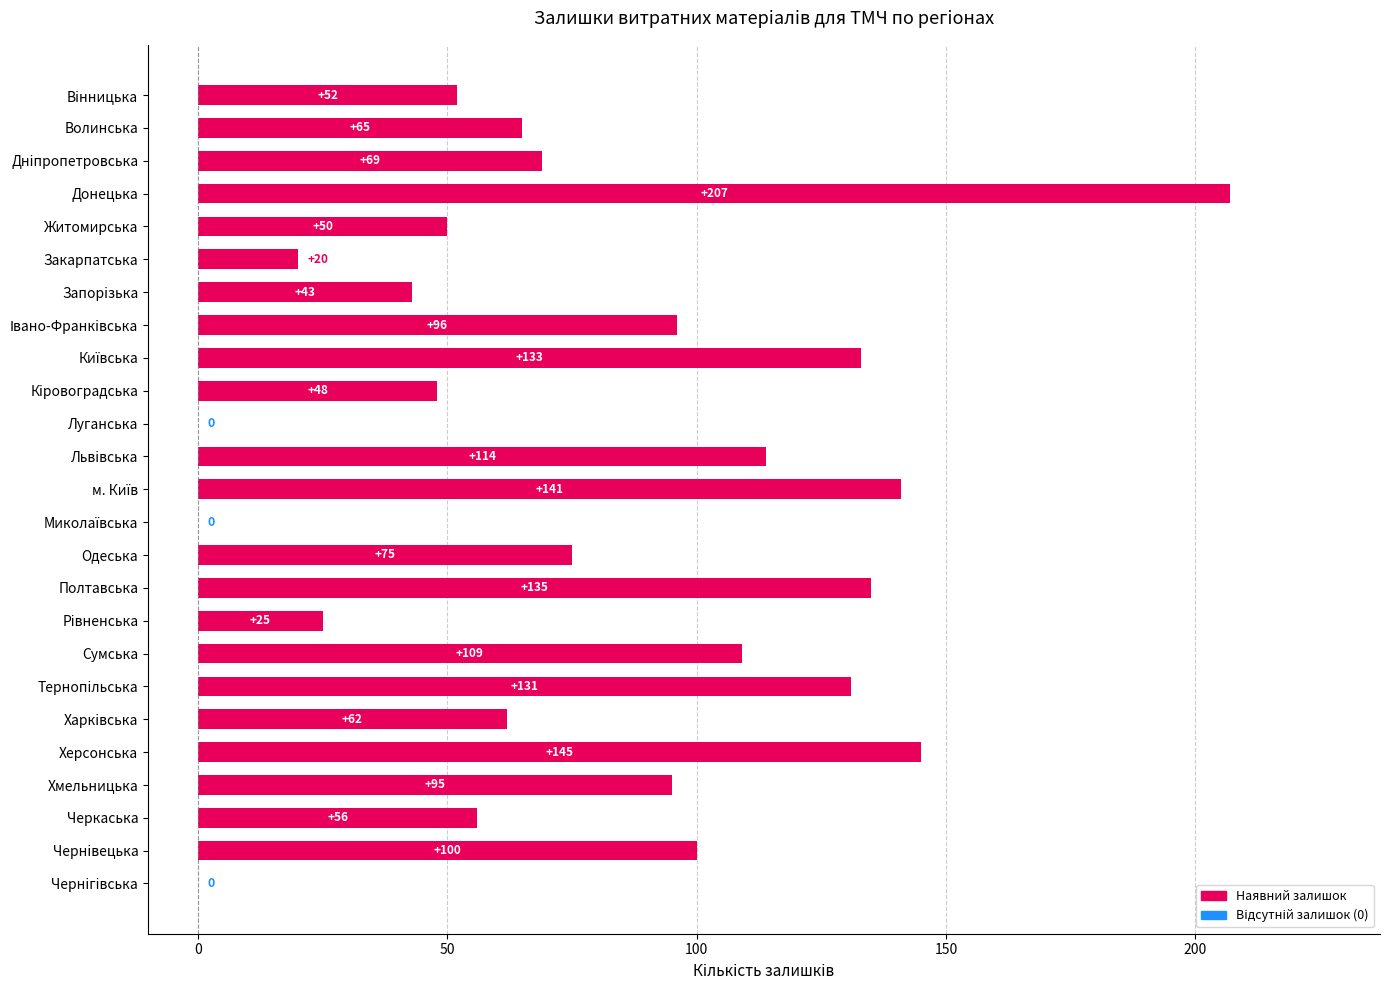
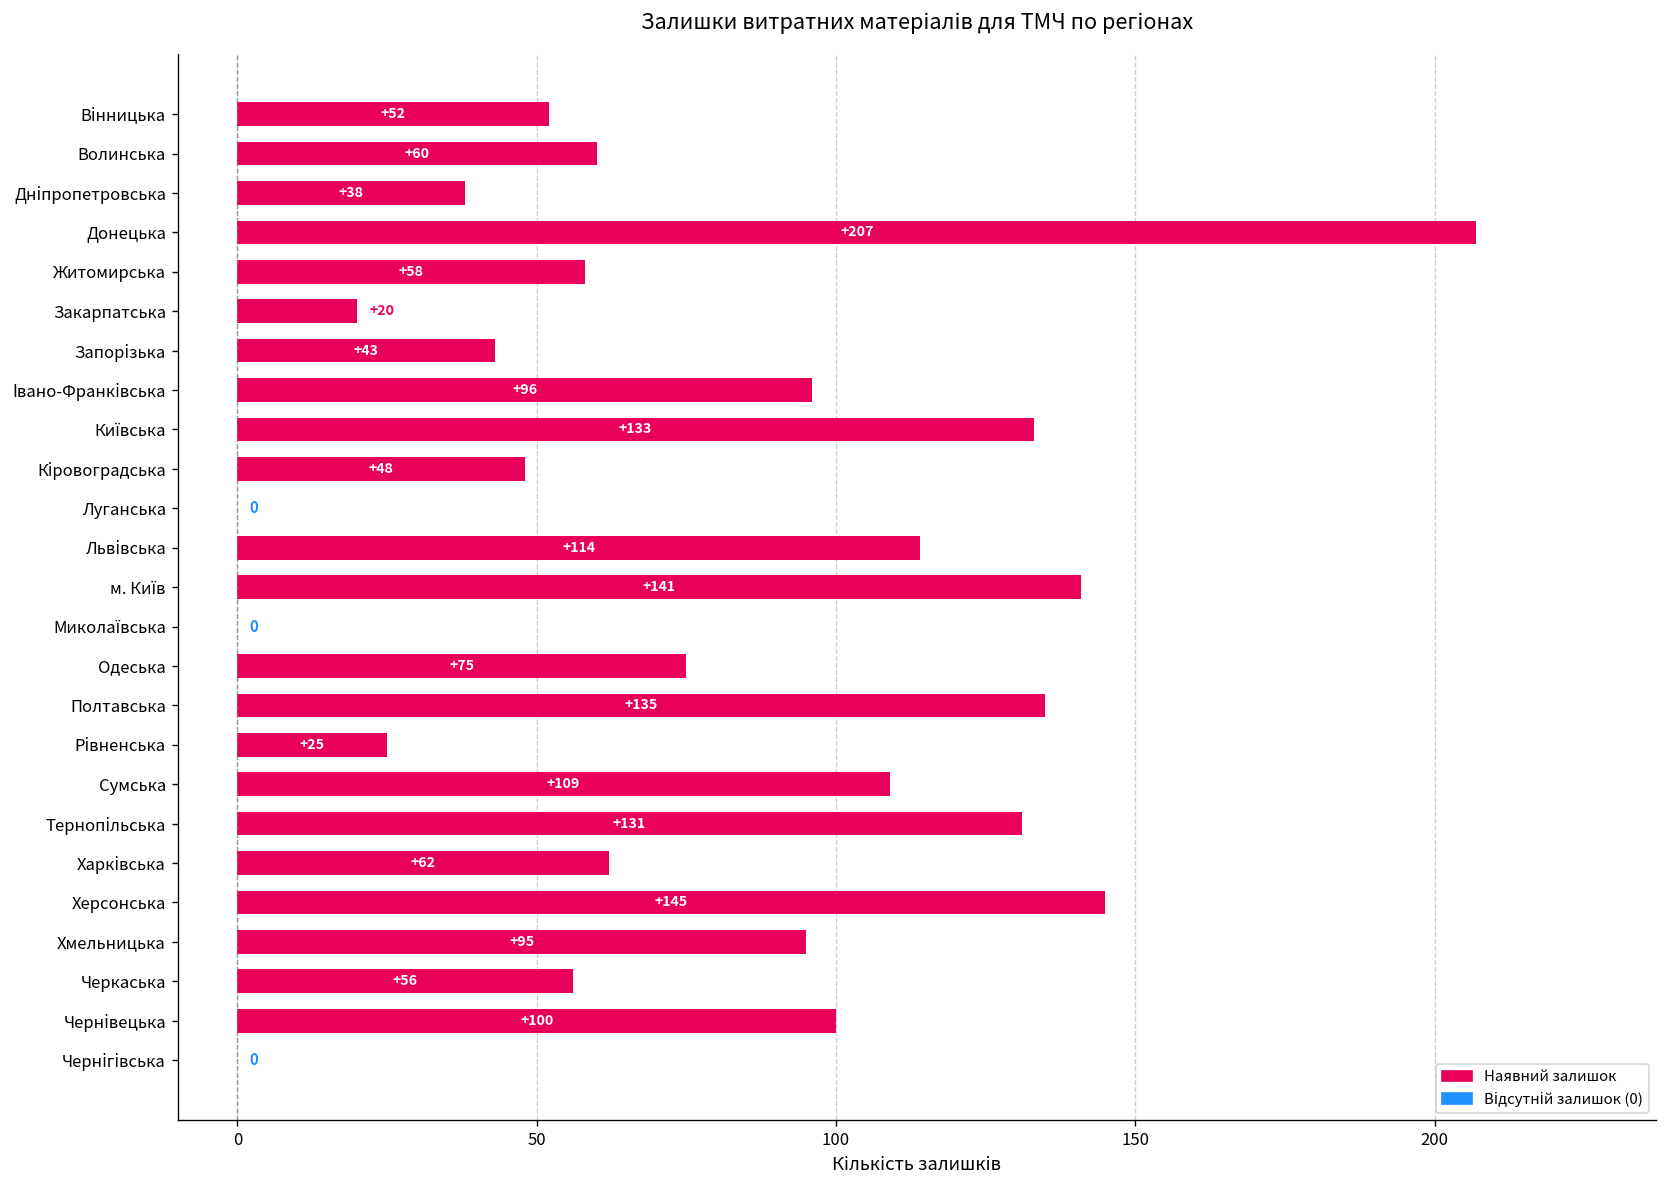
  {
    "Вінницька": "+52",
-   "Волинська": "+65",
-   "Дніпропетровська": "+69",
+   "Волинська": "+60",
+   "Дніпропетровська": "+38",
    "Донецька": "+207",
-   "Житомирська": "+50",
+   "Житомирська": "+58",
    "Закарпатська": "+20",
    "Запорізька": "+43",
    "Івано-Франківська": "+96",
    "Київська": "+133",
    "Кіровоградська": "+48",
    "Луганська": "0",
    "Львівська": "+114",
    "м. Київ": "+141",
    "Миколаївська": "0",
    "Одеська": "+75",
    "Полтавська": "+135",
    "Рівненська": "+25",
    "Сумська": "+109",
    "Тернопільська": "+131",
    "Харківська": "+62",
    "Херсонська": "+145",
    "Хмельницька": "+95",
    "Черкаська": "+56",
    "Чернівецька": "+100",
    "Чернігівська": "0"
  }
